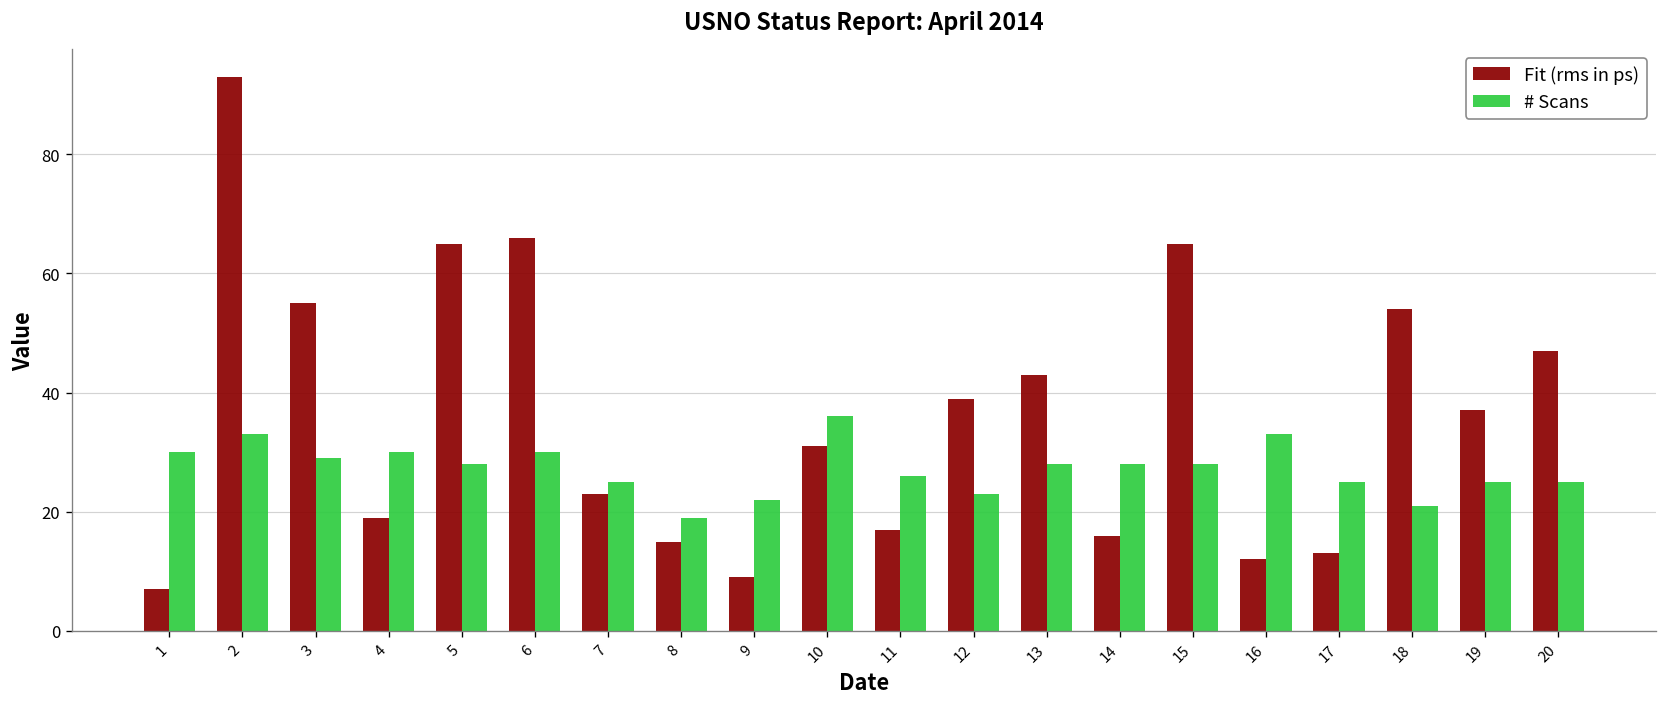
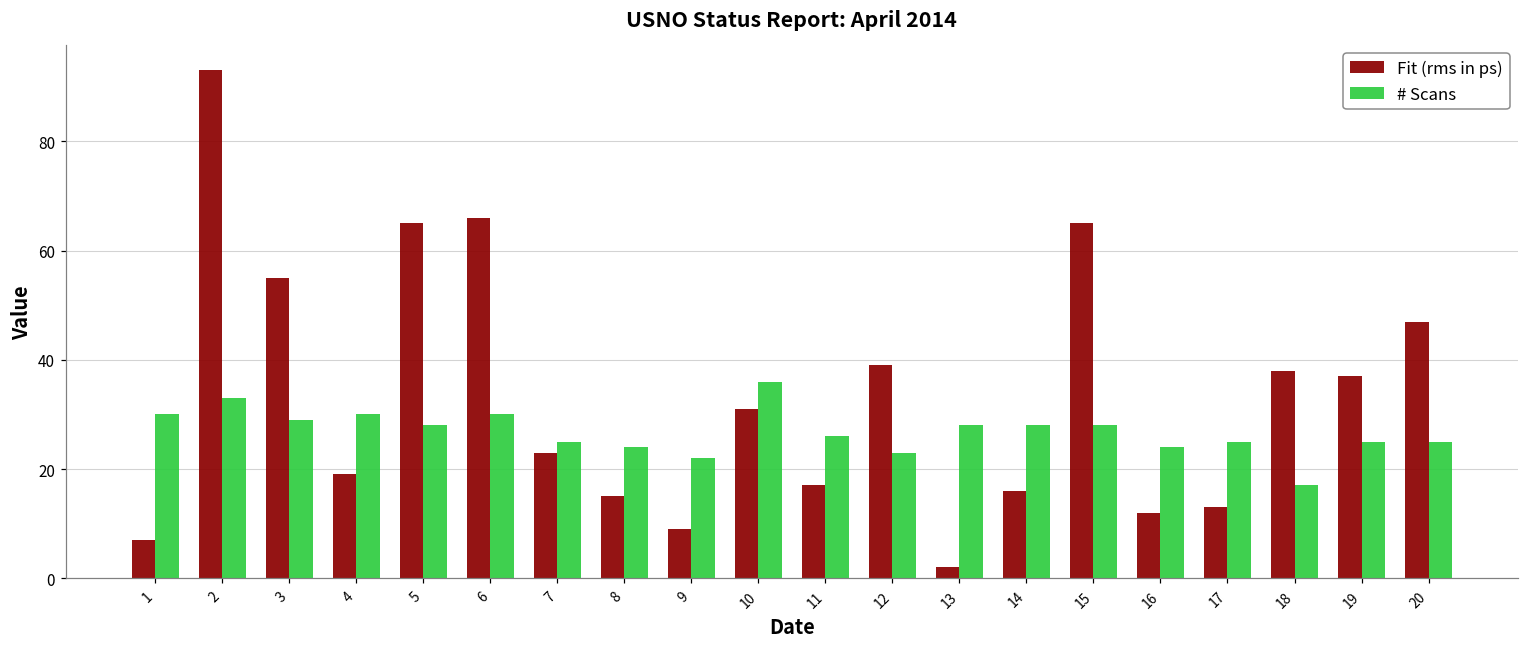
  {
    "Fit (rms in ps)": {
      "1": 7,
      "2": 93,
      "3": 55,
      "4": 19,
      "5": 65,
      "6": 66,
      "7": 23,
      "8": 15,
      "9": 9,
      "10": 31,
      "11": 17,
      "12": 39,
-     "13": 43,
+     "13": 2,
      "14": 16,
      "15": 65,
      "16": 12,
      "17": 13,
-     "18": 54,
+     "18": 38,
      "19": 37,
      "20": 47
    },
    "# Scans": {
      "1": 30,
      "2": 33,
      "3": 29,
      "4": 30,
      "5": 28,
      "6": 30,
      "7": 25,
-     "8": 19,
+     "8": 24,
      "9": 22,
      "10": 36,
      "11": 26,
      "12": 23,
      "13": 28,
      "14": 28,
      "15": 28,
-     "16": 33,
+     "16": 24,
      "17": 25,
-     "18": 21,
+     "18": 17,
      "19": 25,
      "20": 25
    }
  }
